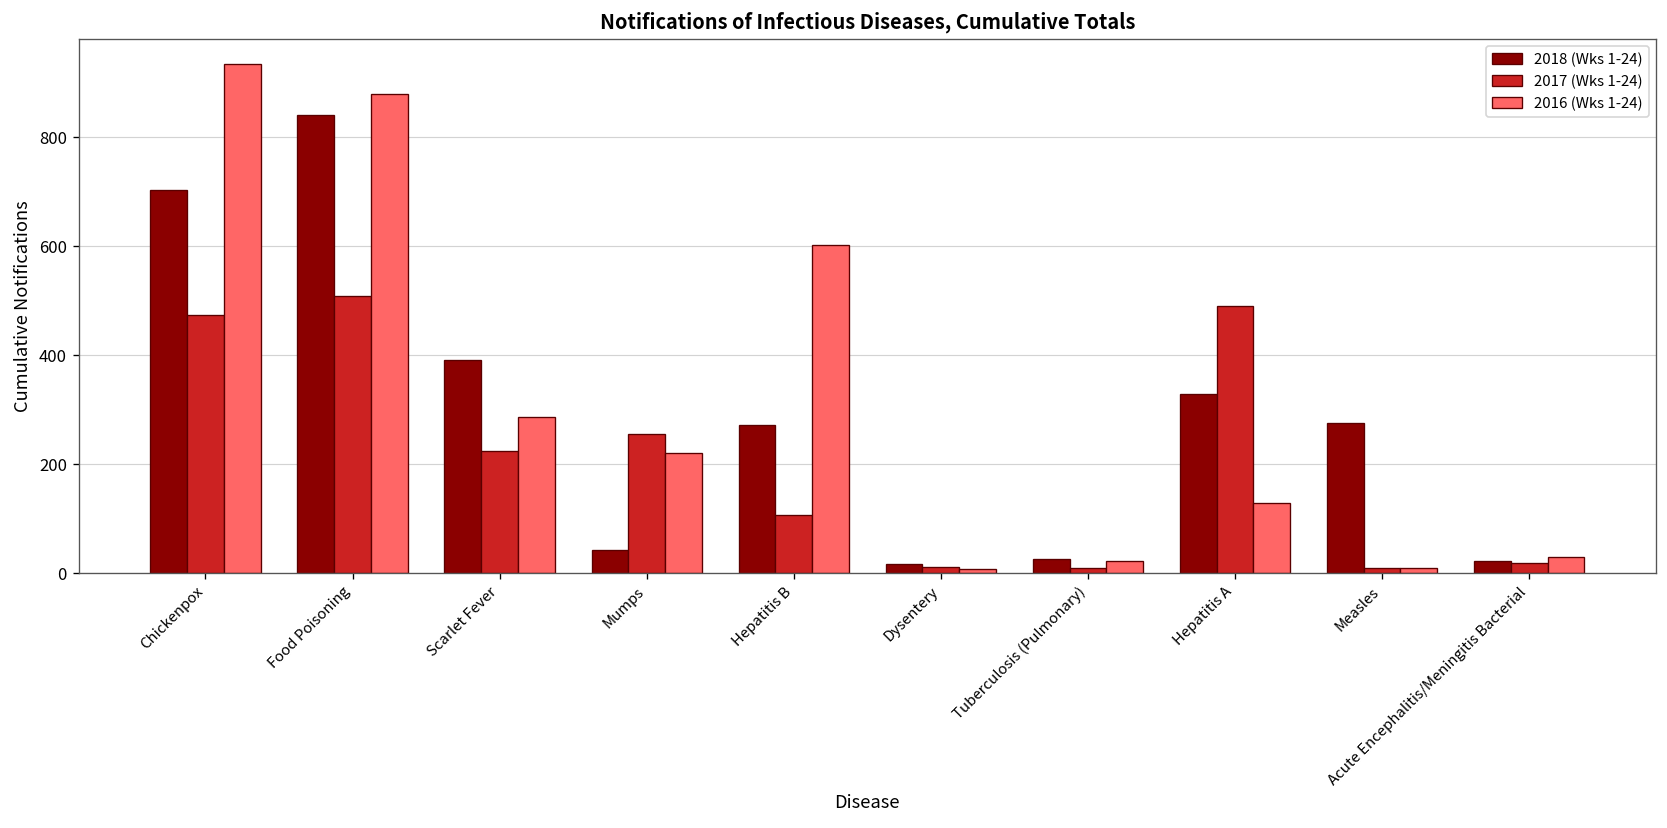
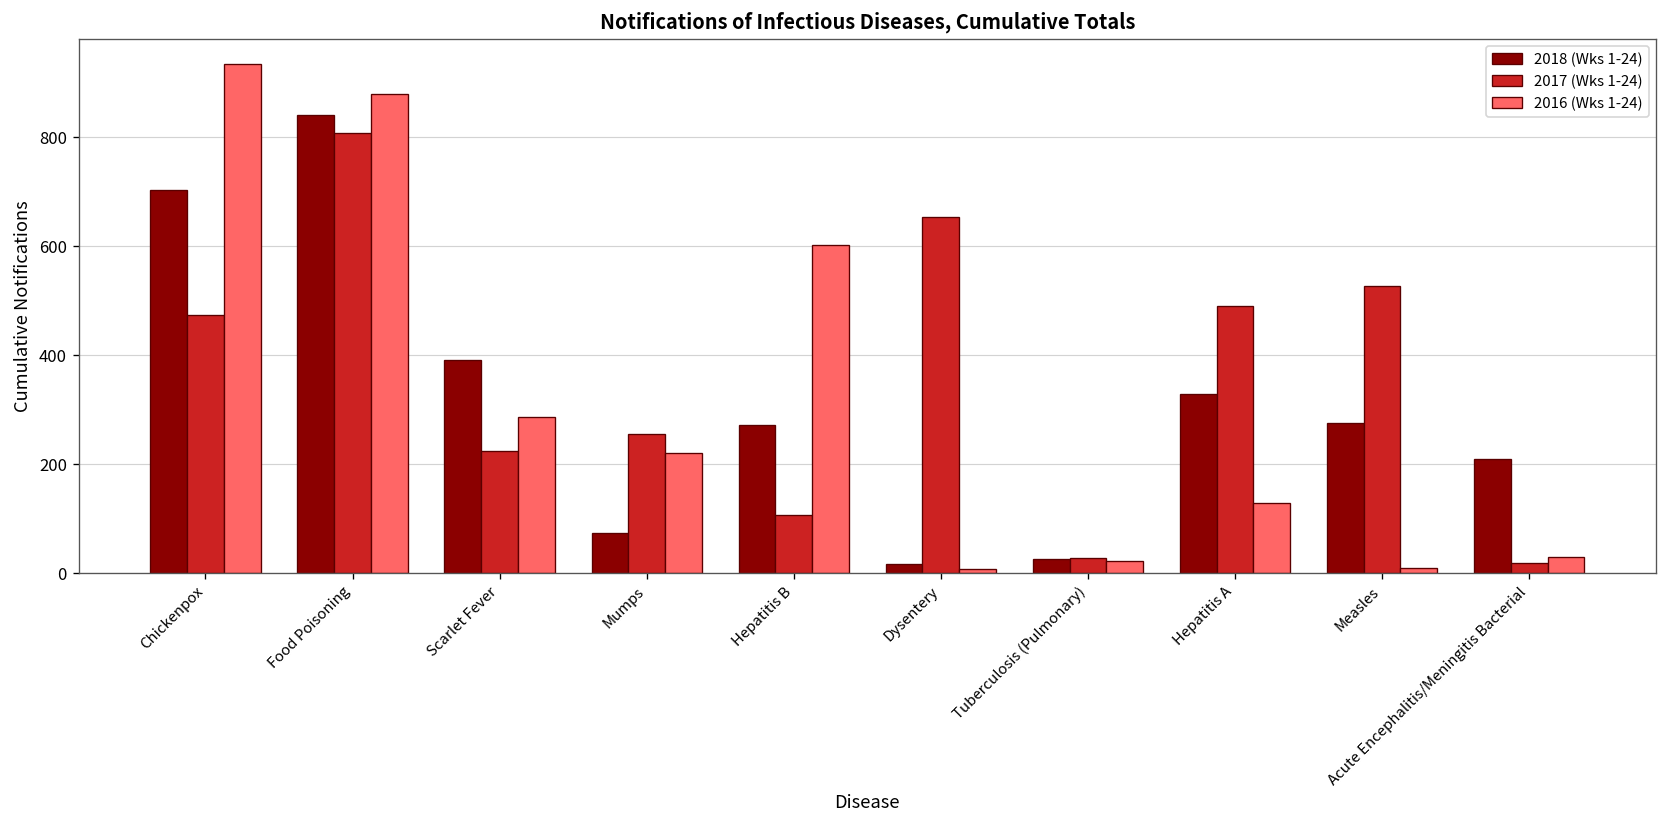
  {
    "2018 (Wks 1-24)": {
      "Chickenpox": 700,
      "Food Poisoning": 840,
      "Scarlet Fever": 390,
-     "Mumps": 40,
+     "Mumps": 70,
      "Hepatitis B": 270,
      "Dysentery": 20,
      "Tuberculosis (Pulmonary)": 30,
      "Hepatitis A": 330,
      "Measles": 280,
-     "Acute Encephalitis/Meningitis Bacterial": 20
+     "Acute Encephalitis/Meningitis Bacterial": 210
    },
    "2017 (Wks 1-24)": {
      "Chickenpox": 470,
-     "Food Poisoning": 510,
+     "Food Poisoning": 810,
      "Scarlet Fever": 220,
      "Mumps": 260,
      "Hepatitis B": 110,
-     "Dysentery": 10,
-     "Tuberculosis (Pulmonary)": 10,
+     "Dysentery": 650,
+     "Tuberculosis (Pulmonary)": 30,
      "Hepatitis A": 490,
-     "Measles": 10,
+     "Measles": 530,
      "Acute Encephalitis/Meningitis Bacterial": 20
    },
    "2016 (Wks 1-24)": {
      "Chickenpox": 930,
      "Food Poisoning": 880,
      "Scarlet Fever": 290,
      "Mumps": 220,
      "Hepatitis B": 600,
      "Dysentery": 10,
      "Tuberculosis (Pulmonary)": 20,
      "Hepatitis A": 130,
      "Measles": 10,
      "Acute Encephalitis/Meningitis Bacterial": 30
    }
  }
